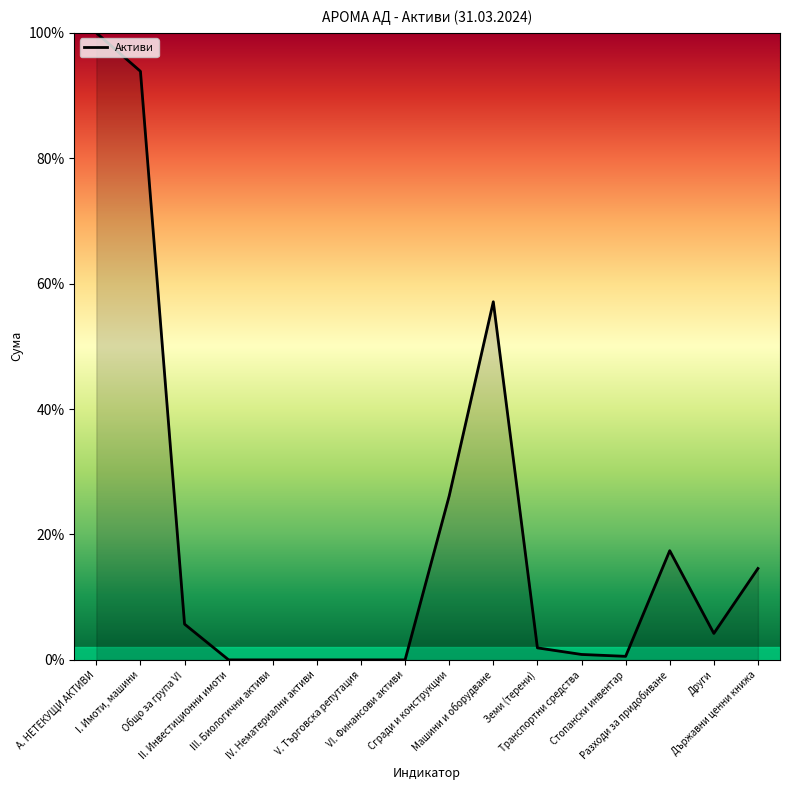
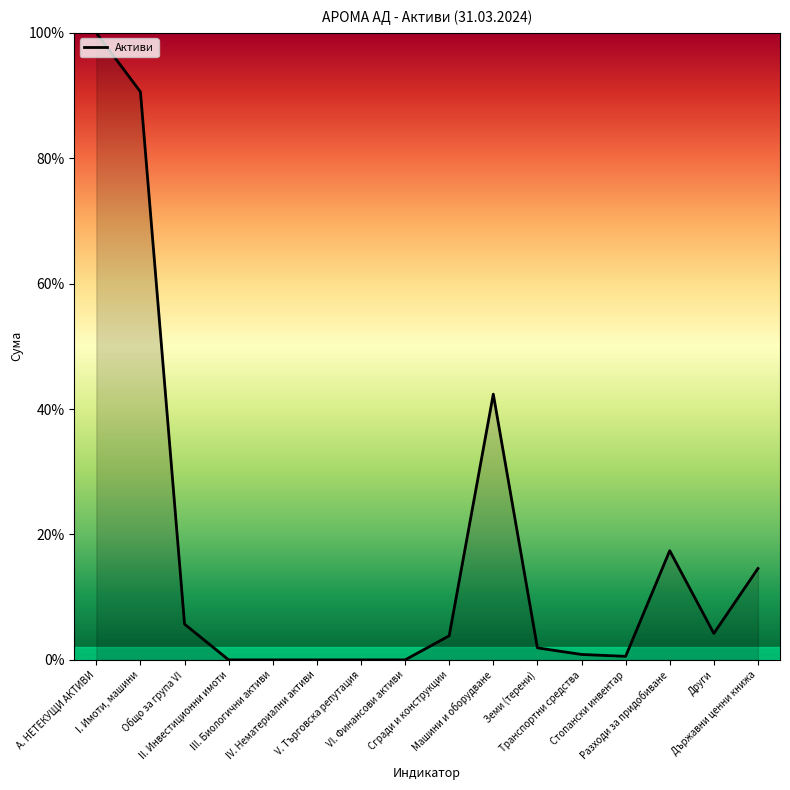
  {
    "А. НЕТЕКУЩИ АКТИВИ": "100%",
-   "I. Имоти, машини": "94%",
+   "I. Имоти, машини": "91%",
    "Общо за група VI": "6%",
-   "Сгради и конструкции": "26%",
-   "Машини и оборудване": "57%",
+   "Сгради и конструкции": "4%",
+   "Машини и оборудване": "42%",
    "Разходи за придобиване": "17%",
    "Други": "4%",
    "Държавни ценни книжа": "15%"
  }
